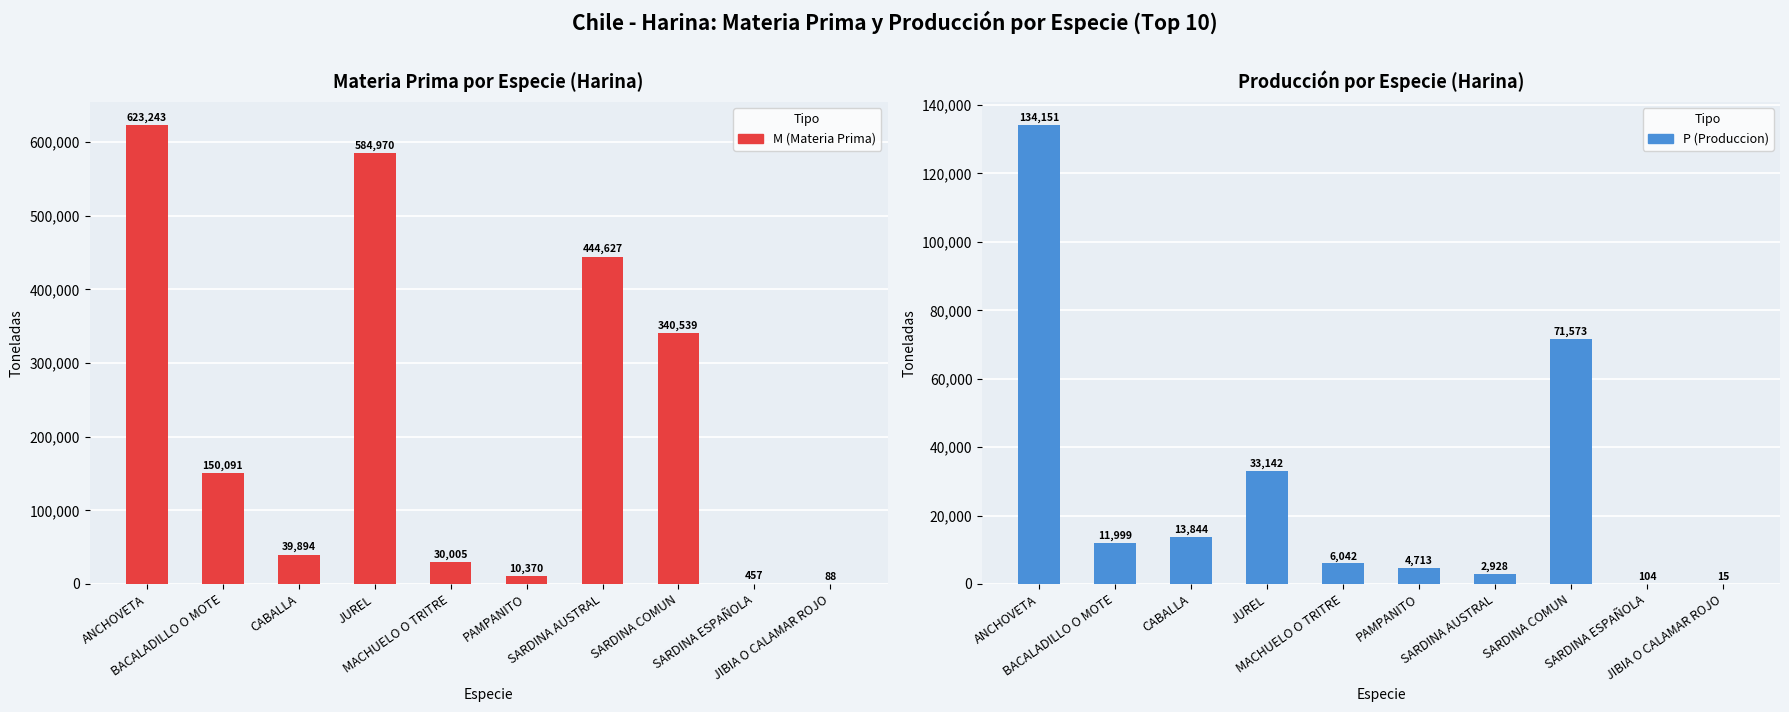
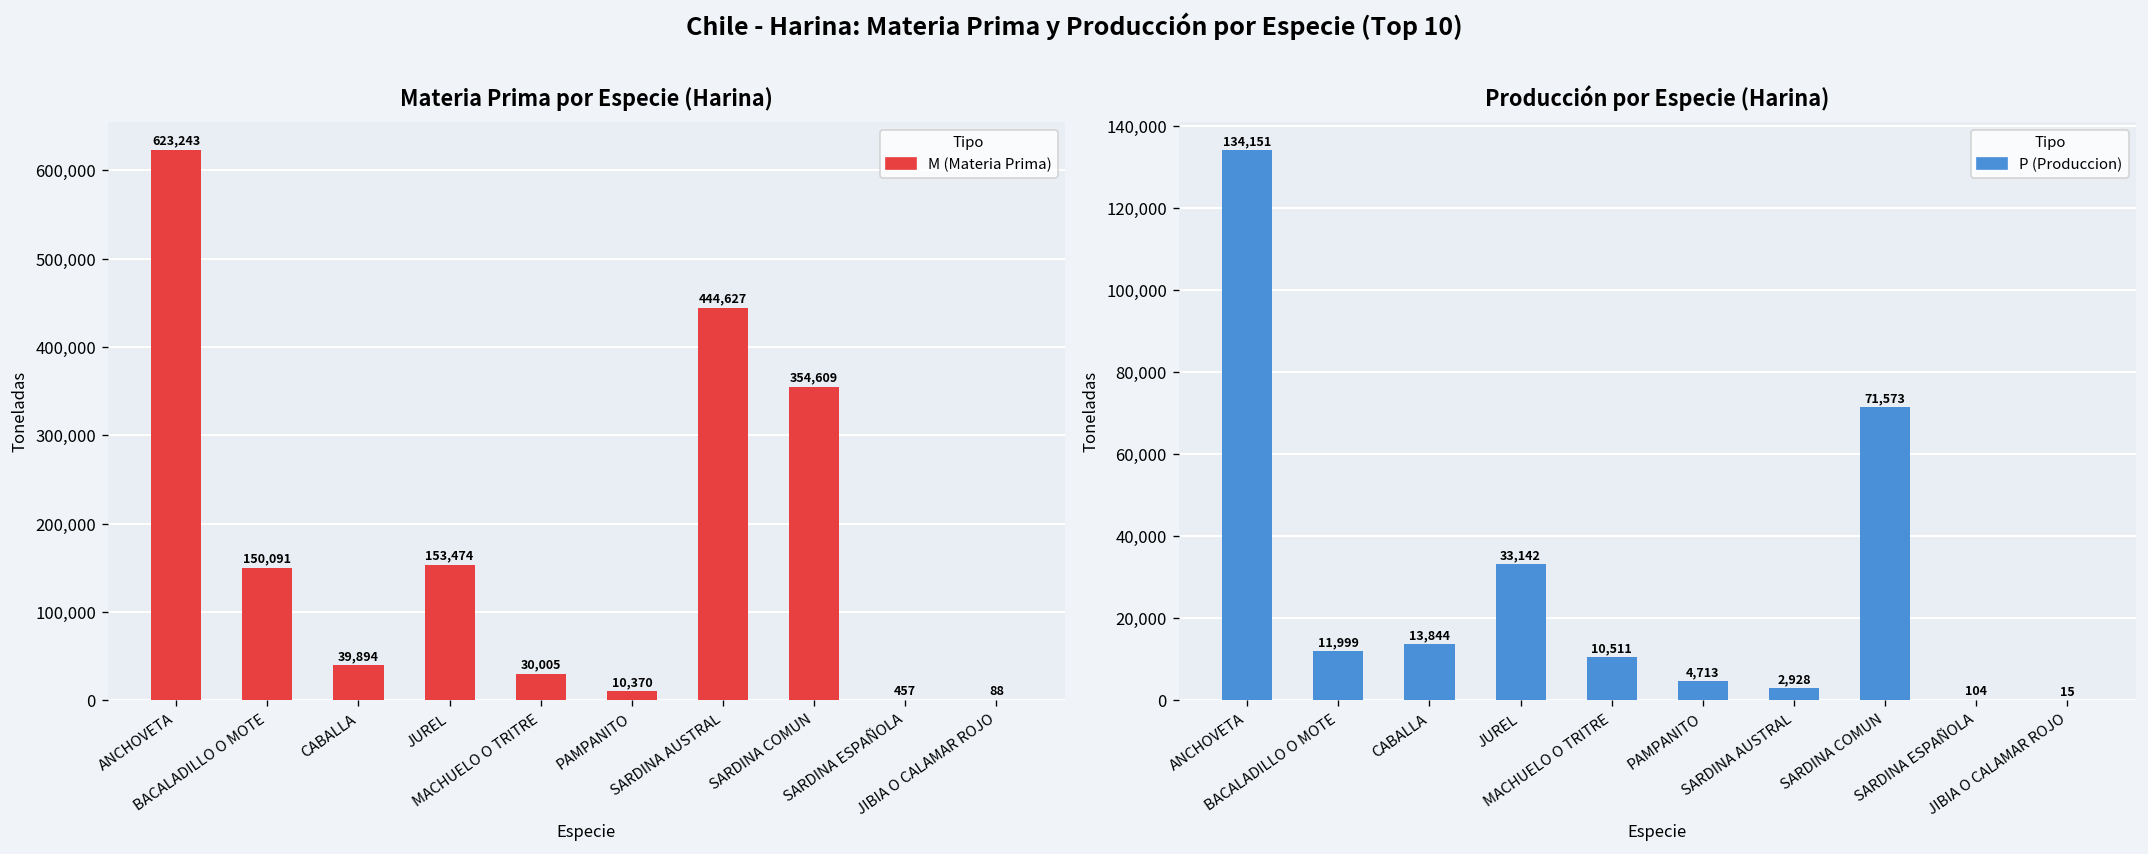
  {
    "Materia Prima por Especie (Harina)": {
      "ANCHOVETA": "623,243",
      "BACALADILLO O MOTE": "150,091",
      "CABALLA": "39,894",
-     "JUREL": "584,970",
+     "JUREL": "153,474",
      "MACHUELO O TRITRE": "30,005",
      "PAMPANITO": "10,370",
      "SARDINA AUSTRAL": "444,627",
-     "SARDINA COMUN": "340,539",
+     "SARDINA COMUN": "354,609",
      "SARDINA ESPAÑOLA": "457",
      "JIBIA O CALAMAR ROJO": "88"
    },
    "Producción por Especie (Harina)": {
      "ANCHOVETA": "134,151",
      "BACALADILLO O MOTE": "11,999",
      "CABALLA": "13,844",
      "JUREL": "33,142",
-     "MACHUELO O TRITRE": "6,042",
+     "MACHUELO O TRITRE": "10,511",
      "PAMPANITO": "4,713",
      "SARDINA AUSTRAL": "2,928",
      "SARDINA COMUN": "71,573",
      "SARDINA ESPAÑOLA": "104",
      "JIBIA O CALAMAR ROJO": "15"
    }
  }
